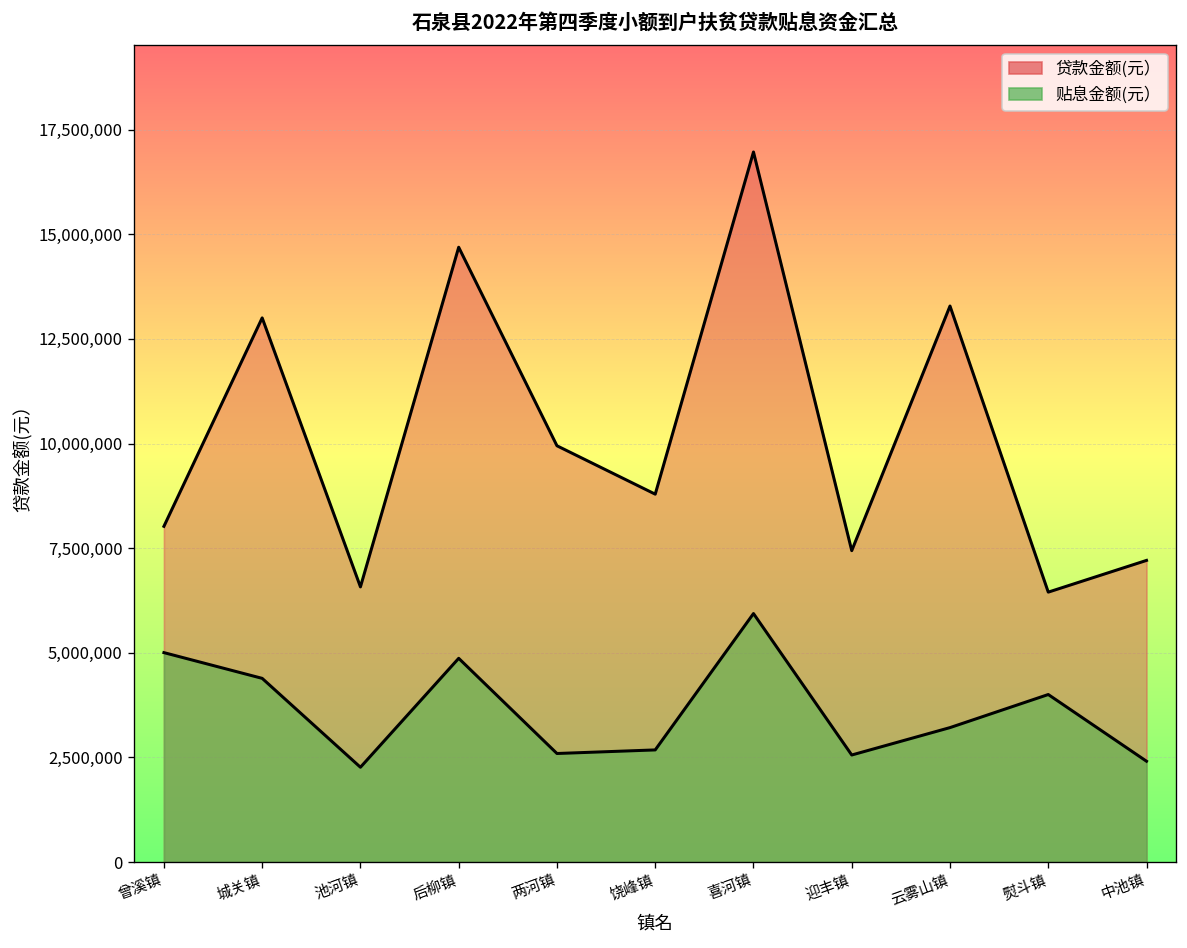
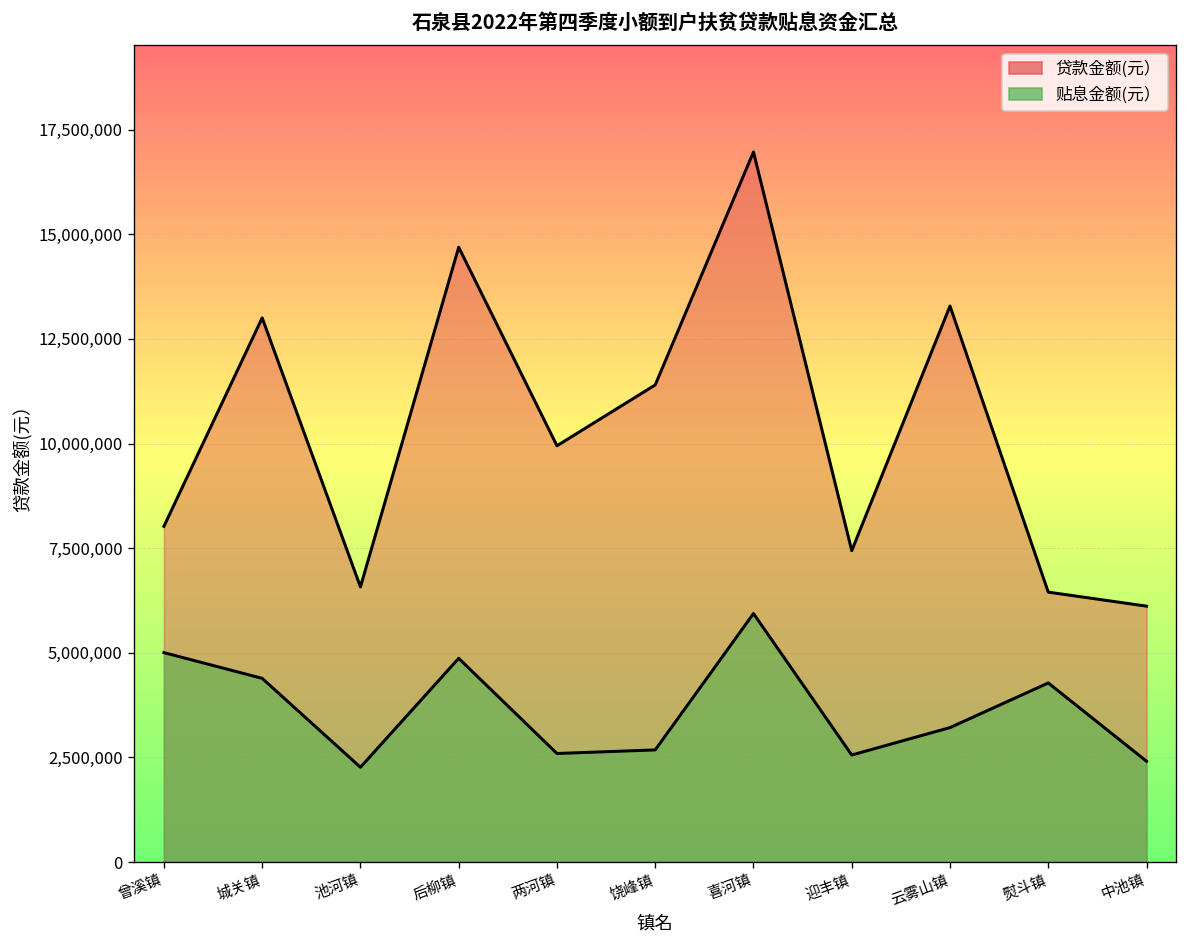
  {
    "贷款金额(元）": {
      "曾溪镇": "8,000,000",
      "城关镇": "13,000,000",
      "池河镇": "6,600,000",
      "后柳镇": "14,700,000",
      "两河镇": "9,900,000",
-     "饶峰镇": "8,800,000",
+     "饶峰镇": "11,400,000",
      "喜河镇": "17,000,000",
      "迎丰镇": "7,400,000",
      "云雾山镇": "13,300,000",
      "熨斗镇": "6,400,000",
-     "中池镇": "7,200,000"
+     "中池镇": "6,100,000"
    },
    "贴息金额(元）": {
      "曾溪镇": "5,000,000",
      "城关镇": "4,400,000",
      "池河镇": "2,300,000",
      "后柳镇": "4,900,000",
      "两河镇": "2,600,000",
      "饶峰镇": "2,700,000",
      "喜河镇": "5,900,000",
      "迎丰镇": "2,600,000",
      "云雾山镇": "3,200,000",
-     "熨斗镇": "4,000,000",
+     "熨斗镇": "4,300,000",
      "中池镇": "2,400,000"
    }
  }
